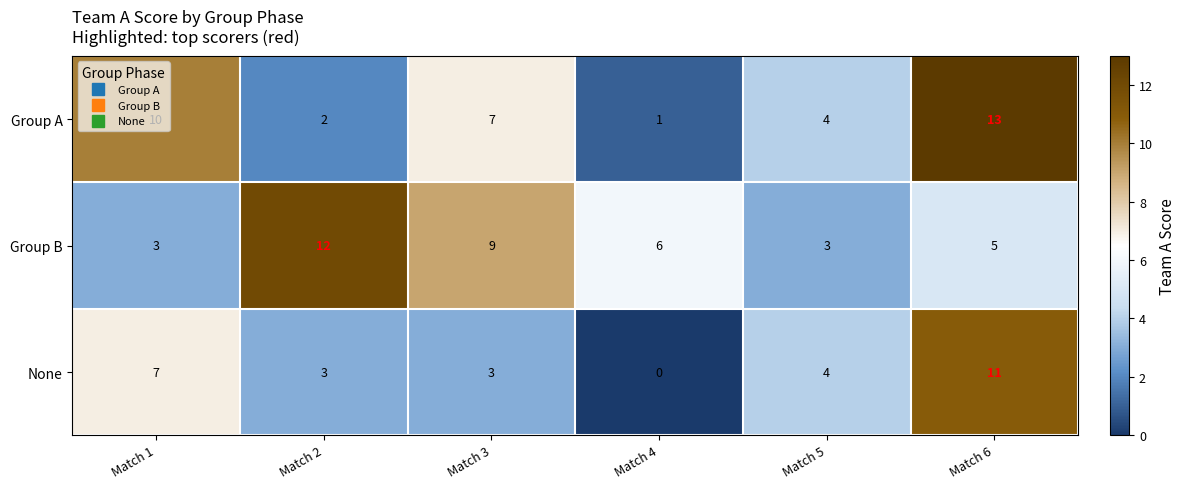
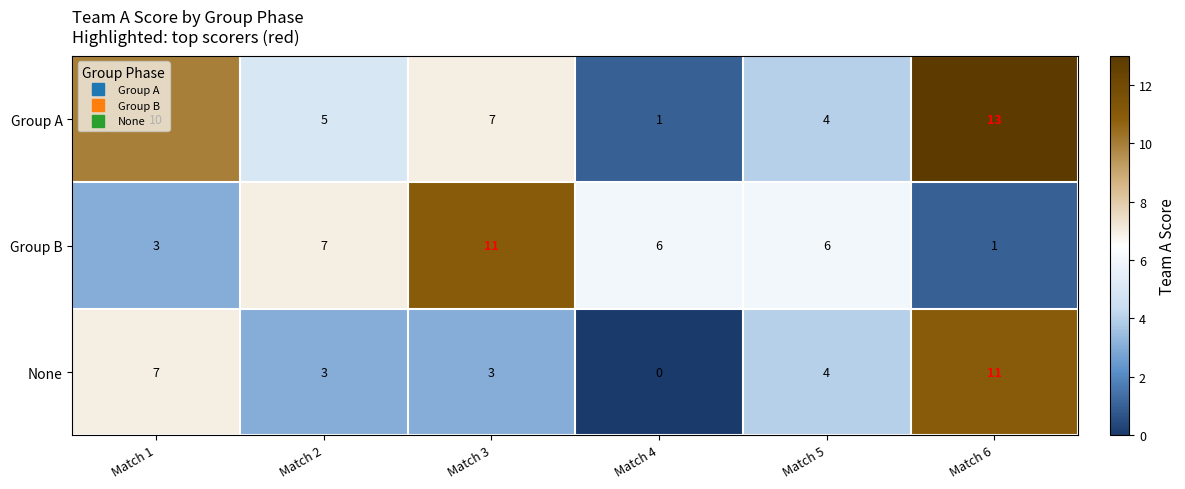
  {
    "Group A": {
-     "Match 2": 2,
+     "Match 2": 5,
      "Match 3": 7,
      "Match 4": 1,
      "Match 5": 4,
      "Match 6": 13
    },
    "Group B": {
      "Match 1": 3,
-     "Match 2": 12,
-     "Match 3": 9,
+     "Match 2": 7,
+     "Match 3": 11,
      "Match 4": 6,
-     "Match 5": 3,
-     "Match 6": 5
+     "Match 5": 6,
+     "Match 6": 1
    },
    "None": {
      "Match 1": 7,
      "Match 2": 3,
      "Match 3": 3,
      "Match 4": 0,
      "Match 5": 4,
      "Match 6": 11
    }
  }
